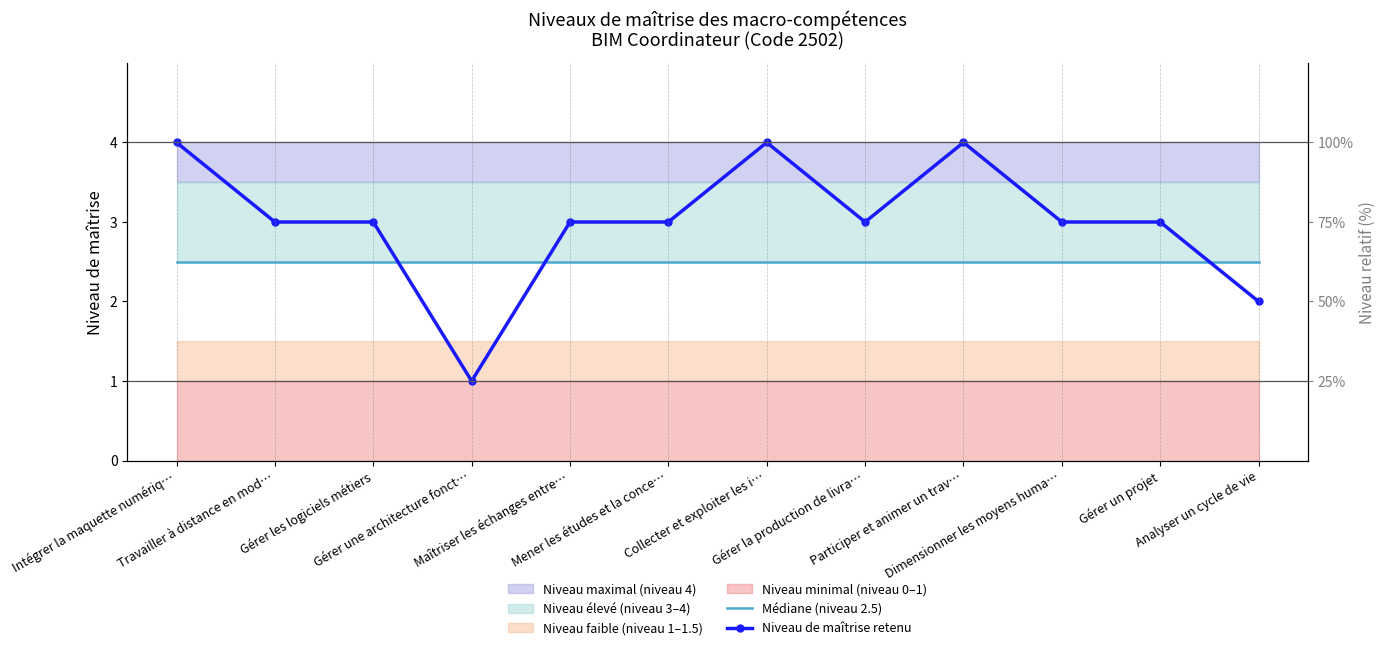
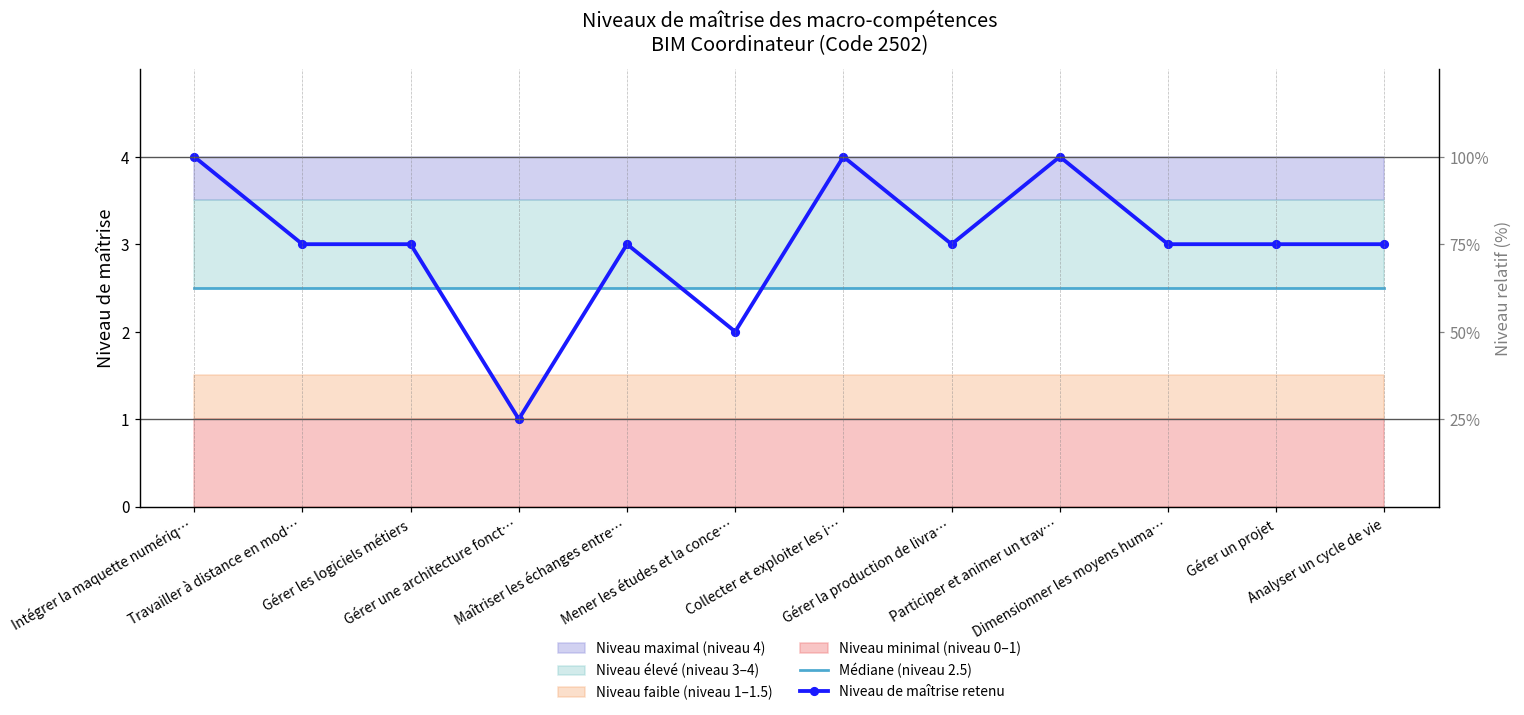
  {
    "Niveau de maîtrise retenu": {
      "Travailler à distance en mod…": 3,
      "Gérer les logiciels métiers": 3,
      "Maîtriser les échanges entre…": 3,
-     "Mener les études et la conce…": 3,
+     "Mener les études et la conce…": 2,
      "Gérer la production de livra…": 3,
      "Dimensionner les moyens huma…": 3,
      "Gérer un projet": 3,
-     "Analyser un cycle de vie": 2
+     "Analyser un cycle de vie": 3
    }
  }
